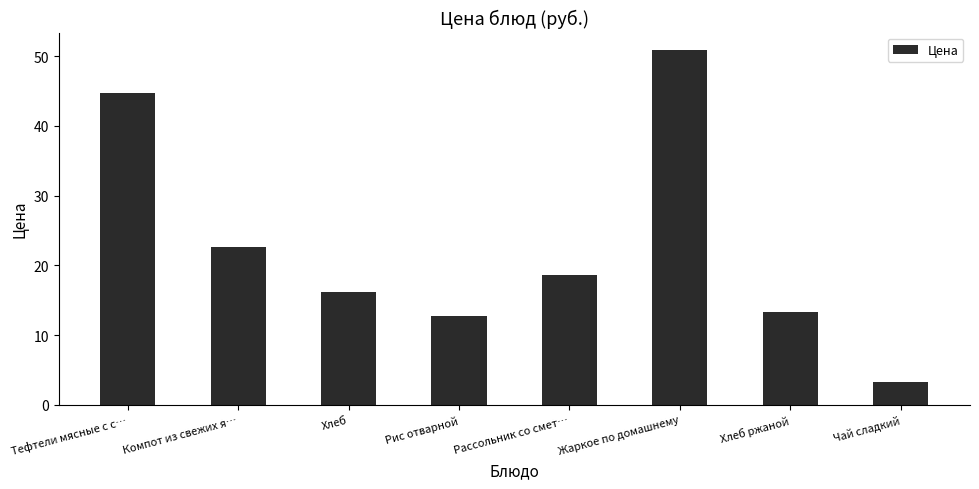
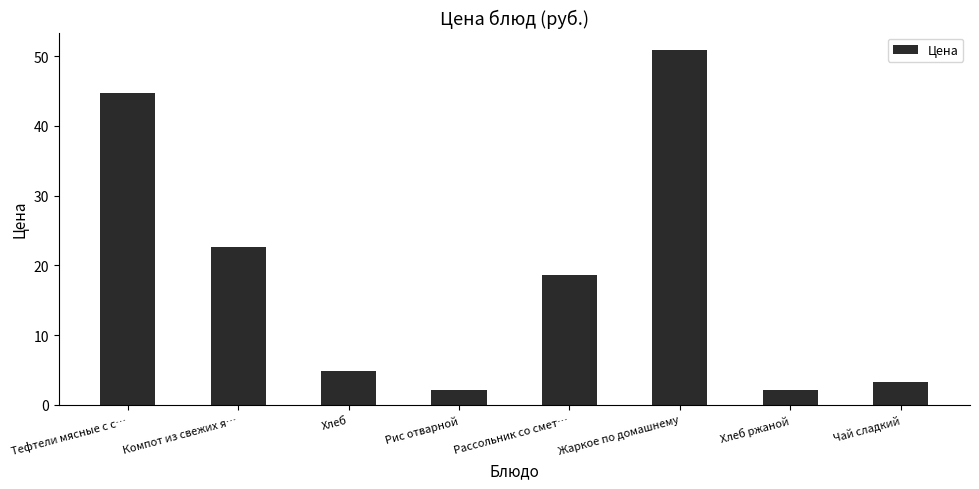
  {
    "Тефтели мясные с с…": 45,
    "Компот из свежих я…": 23,
-   "Хлеб": 16,
-   "Рис отварной": 13,
+   "Хлеб": 5,
+   "Рис отварной": 2,
    "Рассольник со смет…": 19,
    "Жаркое по домашнему": 51,
-   "Хлеб ржаной": 13,
+   "Хлеб ржаной": 2,
    "Чай сладкий": 3
  }
